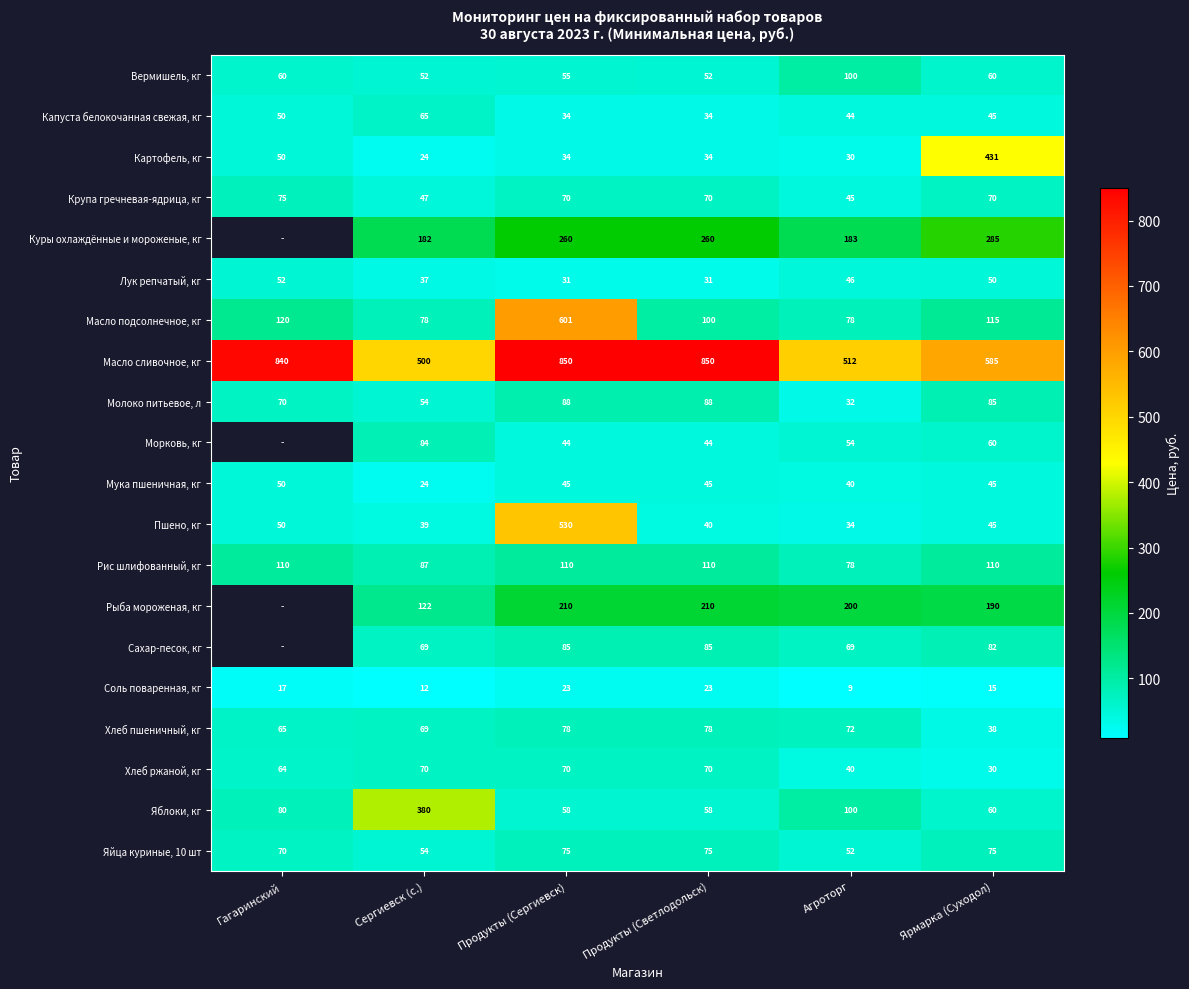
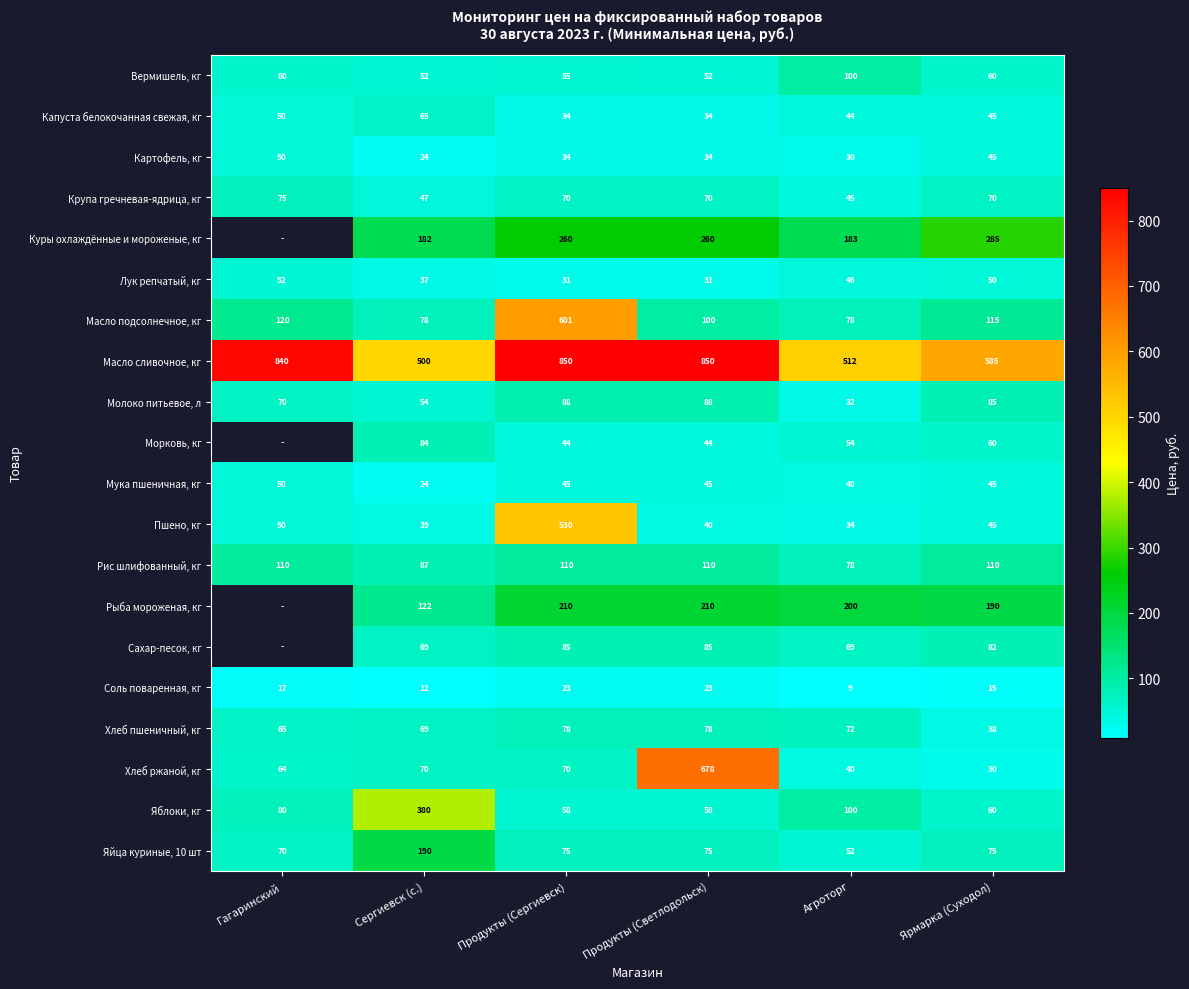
  {
    "Вермишель, кг": {
      "Гагаринский": 60,
      "Сергиевск (с.)": 52,
      "Продукты (Сергиевск)": 55,
      "Продукты (Светлодольск)": 52,
      "Агроторг": 100,
      "Ярмарка (Суходол)": 60
    },
    "Капуста белокочанная свежая, кг": {
      "Гагаринский": 50,
      "Сергиевск (с.)": 65,
      "Продукты (Сергиевск)": 34,
      "Продукты (Светлодольск)": 34,
      "Агроторг": 44,
      "Ярмарка (Суходол)": 45
    },
    "Картофель, кг": {
      "Гагаринский": 50,
      "Сергиевск (с.)": 24,
      "Продукты (Сергиевск)": 34,
      "Продукты (Светлодольск)": 34,
      "Агроторг": 30,
-     "Ярмарка (Суходол)": 431
+     "Ярмарка (Суходол)": 45
    },
    "Крупа гречневая-ядрица, кг": {
      "Гагаринский": 75,
      "Сергиевск (с.)": 47,
      "Продукты (Сергиевск)": 70,
      "Продукты (Светлодольск)": 70,
      "Агроторг": 45,
      "Ярмарка (Суходол)": 70
    },
    "Куры охлаждённые и мороженые, кг": {
      "Сергиевск (с.)": 182,
      "Продукты (Сергиевск)": 260,
      "Продукты (Светлодольск)": 260,
      "Агроторг": 183,
      "Ярмарка (Суходол)": 285
    },
    "Лук репчатый, кг": {
      "Гагаринский": 52,
      "Сергиевск (с.)": 37,
      "Продукты (Сергиевск)": 31,
      "Продукты (Светлодольск)": 31,
      "Агроторг": 46,
      "Ярмарка (Суходол)": 50
    },
    "Масло подсолнечное, кг": {
      "Гагаринский": 120,
      "Сергиевск (с.)": 78,
      "Продукты (Сергиевск)": 601,
      "Продукты (Светлодольск)": 100,
      "Агроторг": 78,
      "Ярмарка (Суходол)": 115
    },
    "Масло сливочное, кг": {
      "Гагаринский": 840,
      "Сергиевск (с.)": 500,
      "Продукты (Сергиевск)": 850,
      "Продукты (Светлодольск)": 850,
      "Агроторг": 512,
      "Ярмарка (Суходол)": 585
    },
    "Молоко питьевое, л": {
      "Гагаринский": 70,
      "Сергиевск (с.)": 54,
      "Продукты (Сергиевск)": 88,
      "Продукты (Светлодольск)": 88,
      "Агроторг": 32,
      "Ярмарка (Суходол)": 85
    },
    "Морковь, кг": {
      "Сергиевск (с.)": 84,
      "Продукты (Сергиевск)": 44,
      "Продукты (Светлодольск)": 44,
      "Агроторг": 54,
      "Ярмарка (Суходол)": 60
    },
    "Мука пшеничная, кг": {
      "Гагаринский": 50,
      "Сергиевск (с.)": 24,
      "Продукты (Сергиевск)": 45,
      "Продукты (Светлодольск)": 45,
      "Агроторг": 40,
      "Ярмарка (Суходол)": 45
    },
    "Пшено, кг": {
      "Гагаринский": 50,
      "Сергиевск (с.)": 39,
      "Продукты (Сергиевск)": 530,
      "Продукты (Светлодольск)": 40,
      "Агроторг": 34,
      "Ярмарка (Суходол)": 45
    },
    "Рис шлифованный, кг": {
      "Гагаринский": 110,
      "Сергиевск (с.)": 87,
      "Продукты (Сергиевск)": 110,
      "Продукты (Светлодольск)": 110,
      "Агроторг": 78,
      "Ярмарка (Суходол)": 110
    },
    "Рыба мороженая, кг": {
      "Сергиевск (с.)": 122,
      "Продукты (Сергиевск)": 210,
      "Продукты (Светлодольск)": 210,
      "Агроторг": 200,
      "Ярмарка (Суходол)": 190
    },
    "Сахар-песок, кг": {
      "Сергиевск (с.)": 69,
      "Продукты (Сергиевск)": 85,
      "Продукты (Светлодольск)": 85,
      "Агроторг": 69,
      "Ярмарка (Суходол)": 82
    },
    "Соль поваренная, кг": {
      "Гагаринский": 17,
      "Сергиевск (с.)": 12,
      "Продукты (Сергиевск)": 23,
      "Продукты (Светлодольск)": 23,
      "Агроторг": 9,
      "Ярмарка (Суходол)": 15
    },
    "Хлеб пшеничный, кг": {
      "Гагаринский": 65,
      "Сергиевск (с.)": 69,
      "Продукты (Сергиевск)": 78,
      "Продукты (Светлодольск)": 78,
      "Агроторг": 72,
      "Ярмарка (Суходол)": 38
    },
    "Хлеб ржаной, кг": {
      "Гагаринский": 64,
      "Сергиевск (с.)": 70,
      "Продукты (Сергиевск)": 70,
-     "Продукты (Светлодольск)": 70,
+     "Продукты (Светлодольск)": 678,
      "Агроторг": 40,
      "Ярмарка (Суходол)": 30
    },
    "Яблоки, кг": {
      "Гагаринский": 80,
      "Сергиевск (с.)": 380,
      "Продукты (Сергиевск)": 58,
      "Продукты (Светлодольск)": 58,
      "Агроторг": 100,
      "Ярмарка (Суходол)": 60
    },
    "Яйца куриные, 10 шт": {
      "Гагаринский": 70,
-     "Сергиевск (с.)": 54,
+     "Сергиевск (с.)": 190,
      "Продукты (Сергиевск)": 75,
      "Продукты (Светлодольск)": 75,
      "Агроторг": 52,
      "Ярмарка (Суходол)": 75
    }
  }
